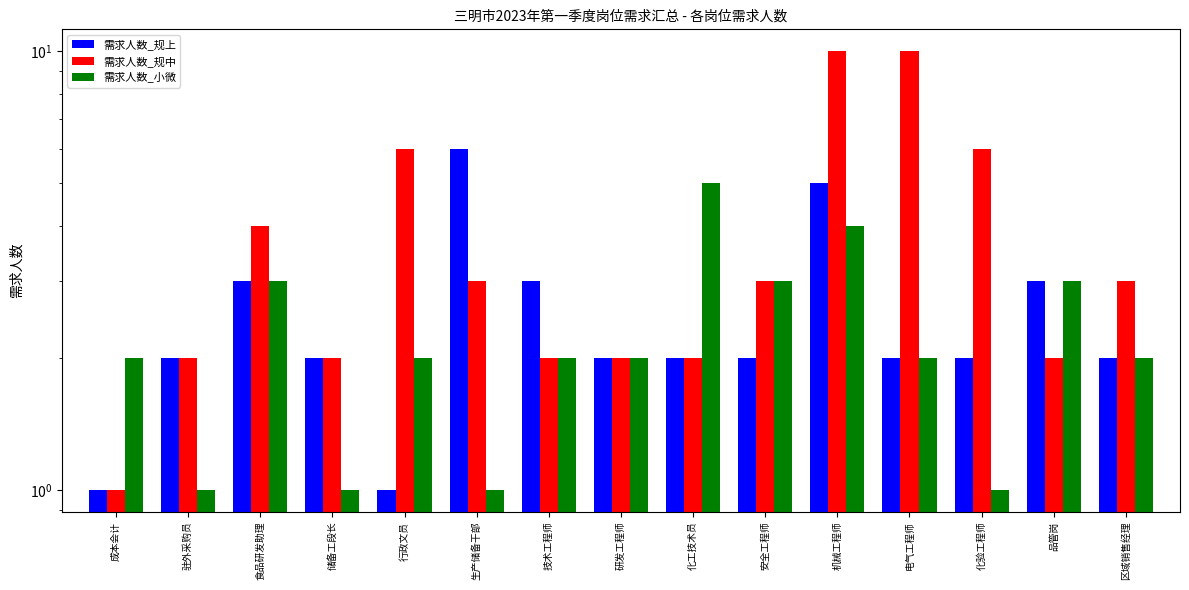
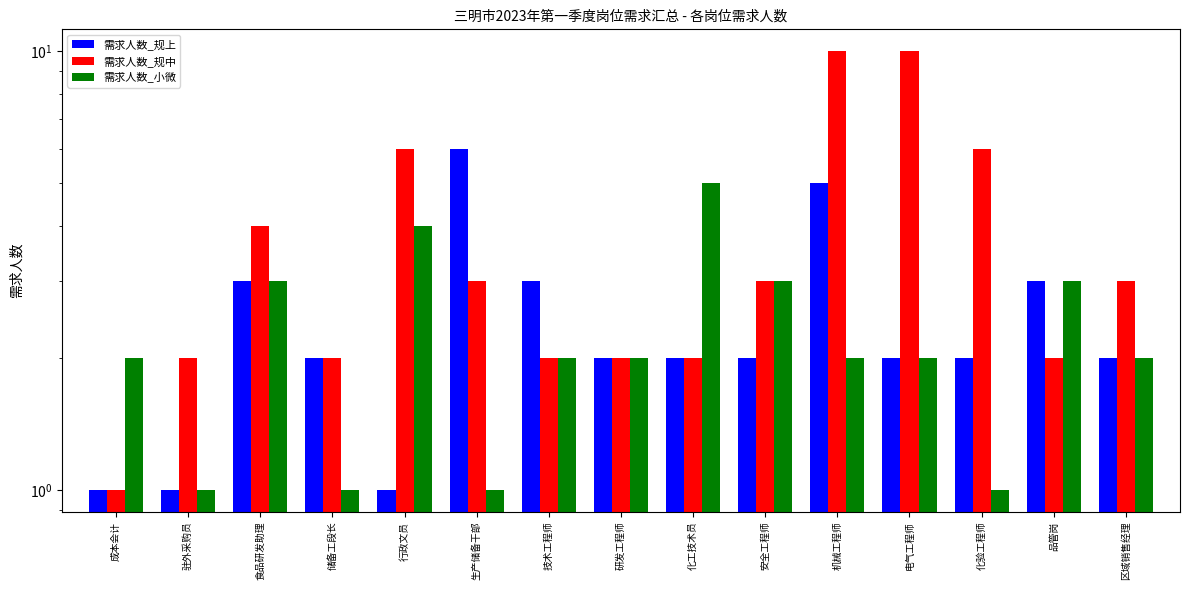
  {
    "需求人数_规上": {
      "成本会计": 1,
-     "驻外采购员": 2,
+     "驻外采购员": 1,
      "食品研发助理": 3,
      "储备工段长": 2,
      "行政文员": 1,
      "生产储备干部": 6,
      "技术工程师": 3,
      "研发工程师": 2,
      "化工技术员": 2,
      "安全工程师": 2,
      "机械工程师": 5,
      "电气工程师": 2,
      "化验工程师": 2,
      "品管岗": 3,
      "区域销售经理": 2
    },
    "需求人数_规中": {
      "成本会计": 1,
      "驻外采购员": 2,
      "食品研发助理": 4,
      "储备工段长": 2,
      "行政文员": 6,
      "生产储备干部": 3,
      "技术工程师": 2,
      "研发工程师": 2,
      "化工技术员": 2,
      "安全工程师": 3,
      "机械工程师": 10,
      "电气工程师": 10,
      "化验工程师": 6,
      "品管岗": 2,
      "区域销售经理": 3
    },
    "需求人数_小微": {
      "成本会计": 2,
      "驻外采购员": 1,
      "食品研发助理": 3,
      "储备工段长": 1,
-     "行政文员": 2,
+     "行政文员": 4,
      "生产储备干部": 1,
      "技术工程师": 2,
      "研发工程师": 2,
      "化工技术员": 5,
      "安全工程师": 3,
-     "机械工程师": 4,
+     "机械工程师": 2,
      "电气工程师": 2,
      "化验工程师": 1,
      "品管岗": 3,
      "区域销售经理": 2
    }
  }
